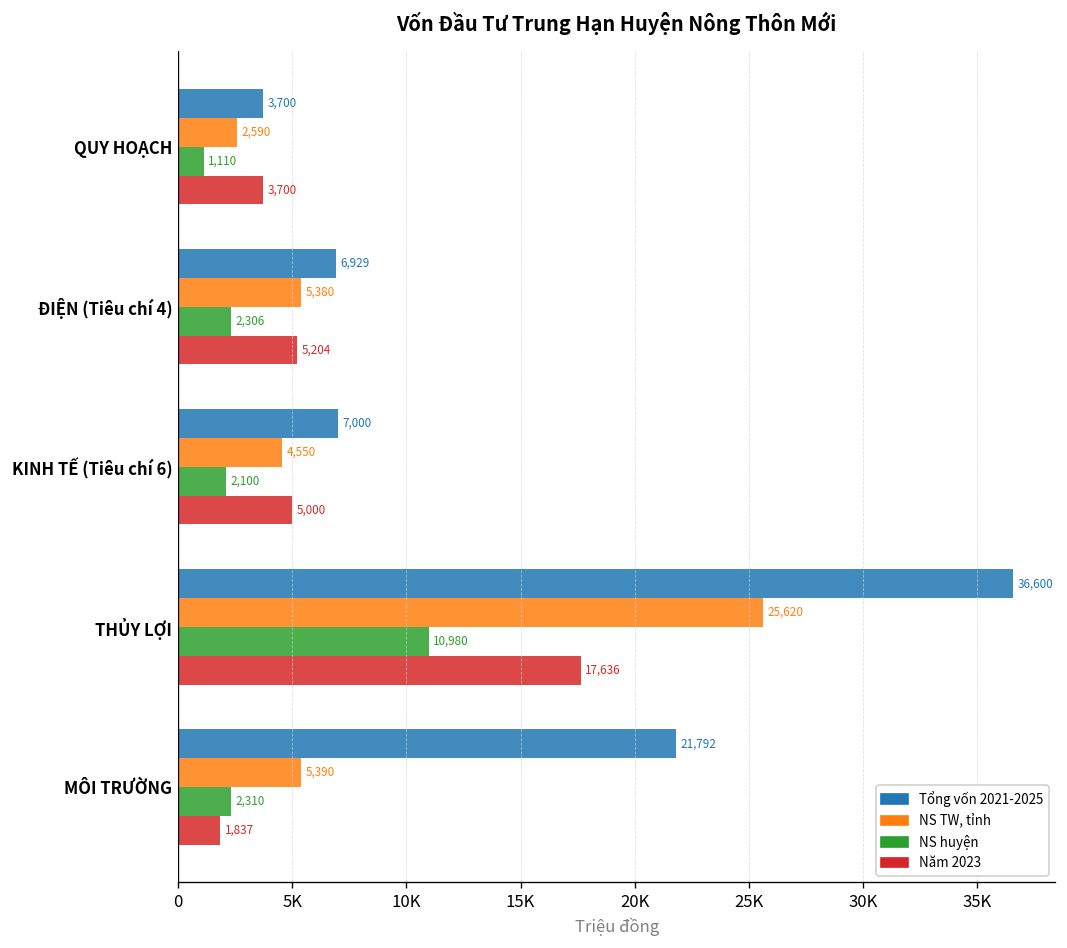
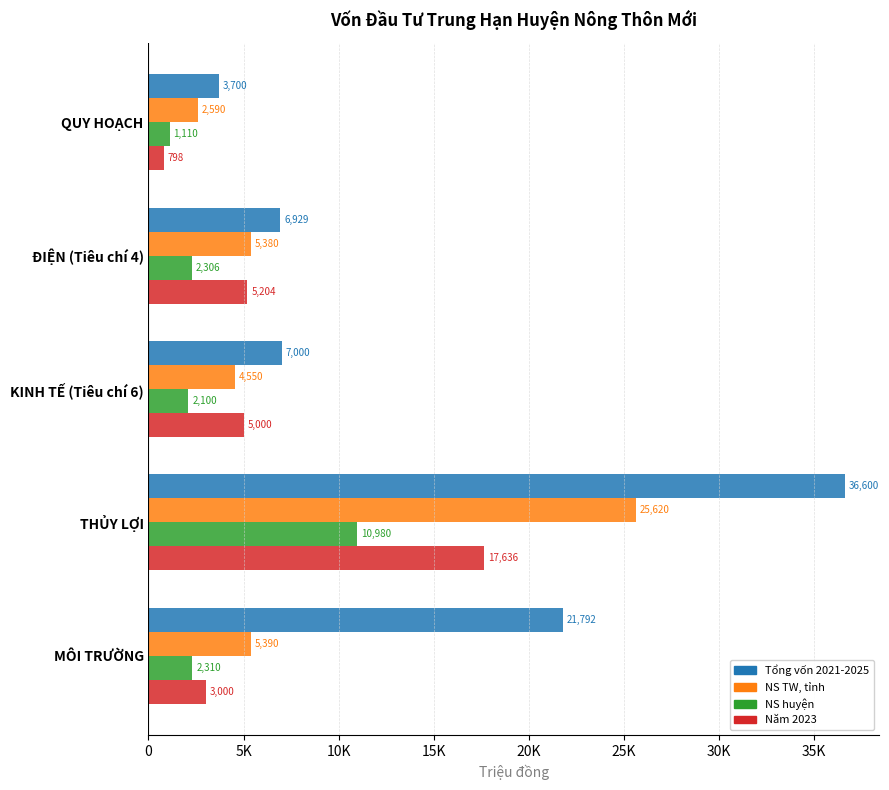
  {
    "Tổng vốn 2021-2025": {
      "QUY HOẠCH": "3,700",
      "ĐIỆN (Tiêu chí 4)": "6,929",
      "KINH TẾ (Tiêu chí 6)": "7,000",
      "THỦY LỢI": "36,600",
      "MÔI TRƯỜNG": "21,792"
    },
    "NS TW, tỉnh": {
      "QUY HOẠCH": "2,590",
      "ĐIỆN (Tiêu chí 4)": "5,380",
      "KINH TẾ (Tiêu chí 6)": "4,550",
      "THỦY LỢI": "25,620",
      "MÔI TRƯỜNG": "5,390"
    },
    "NS huyện": {
      "QUY HOẠCH": "1,110",
      "ĐIỆN (Tiêu chí 4)": "2,306",
      "KINH TẾ (Tiêu chí 6)": "2,100",
      "THỦY LỢI": "10,980",
      "MÔI TRƯỜNG": "2,310"
    },
    "Năm 2023": {
-     "QUY HOẠCH": "3,700",
+     "QUY HOẠCH": "798",
      "ĐIỆN (Tiêu chí 4)": "5,204",
      "KINH TẾ (Tiêu chí 6)": "5,000",
      "THỦY LỢI": "17,636",
-     "MÔI TRƯỜNG": "1,837"
+     "MÔI TRƯỜNG": "3,000"
    }
  }
